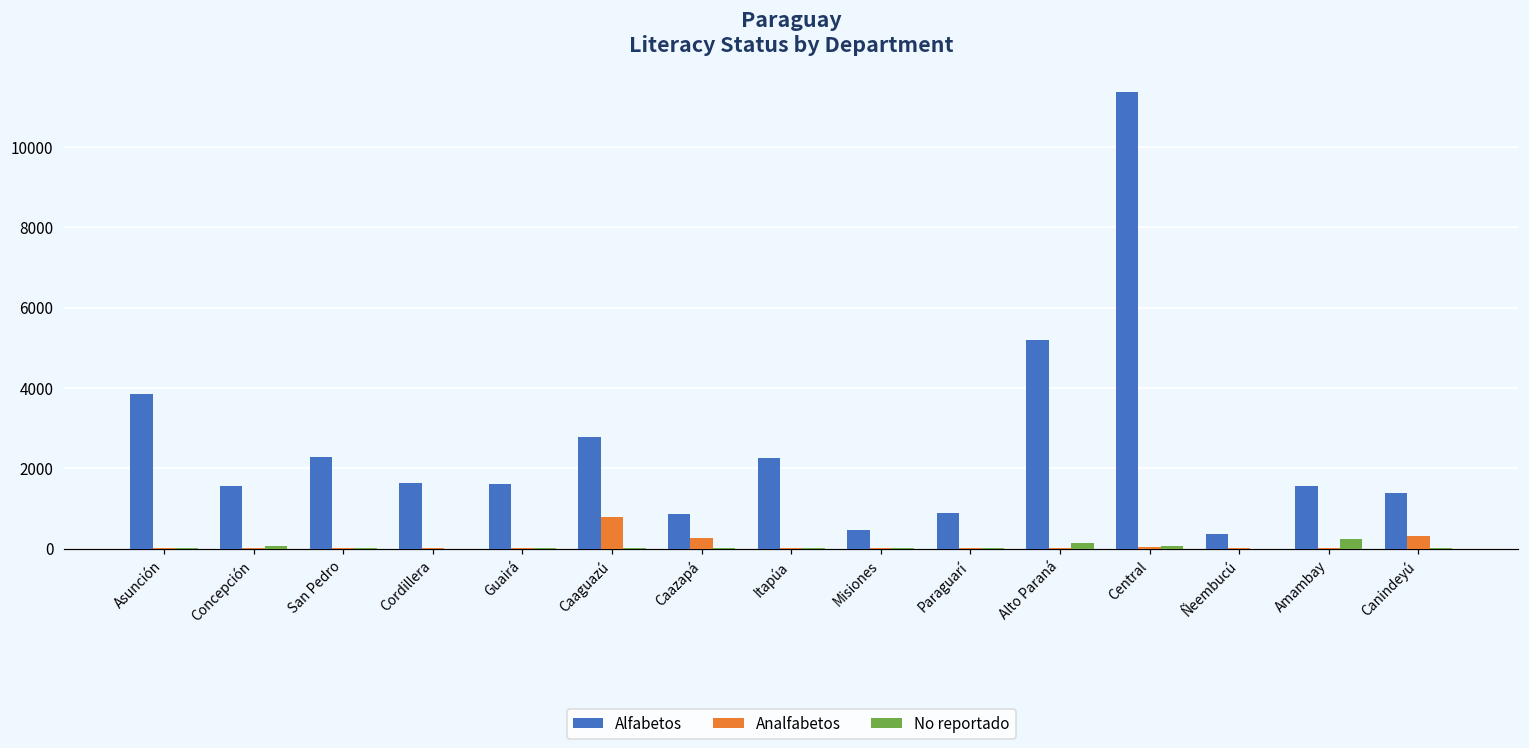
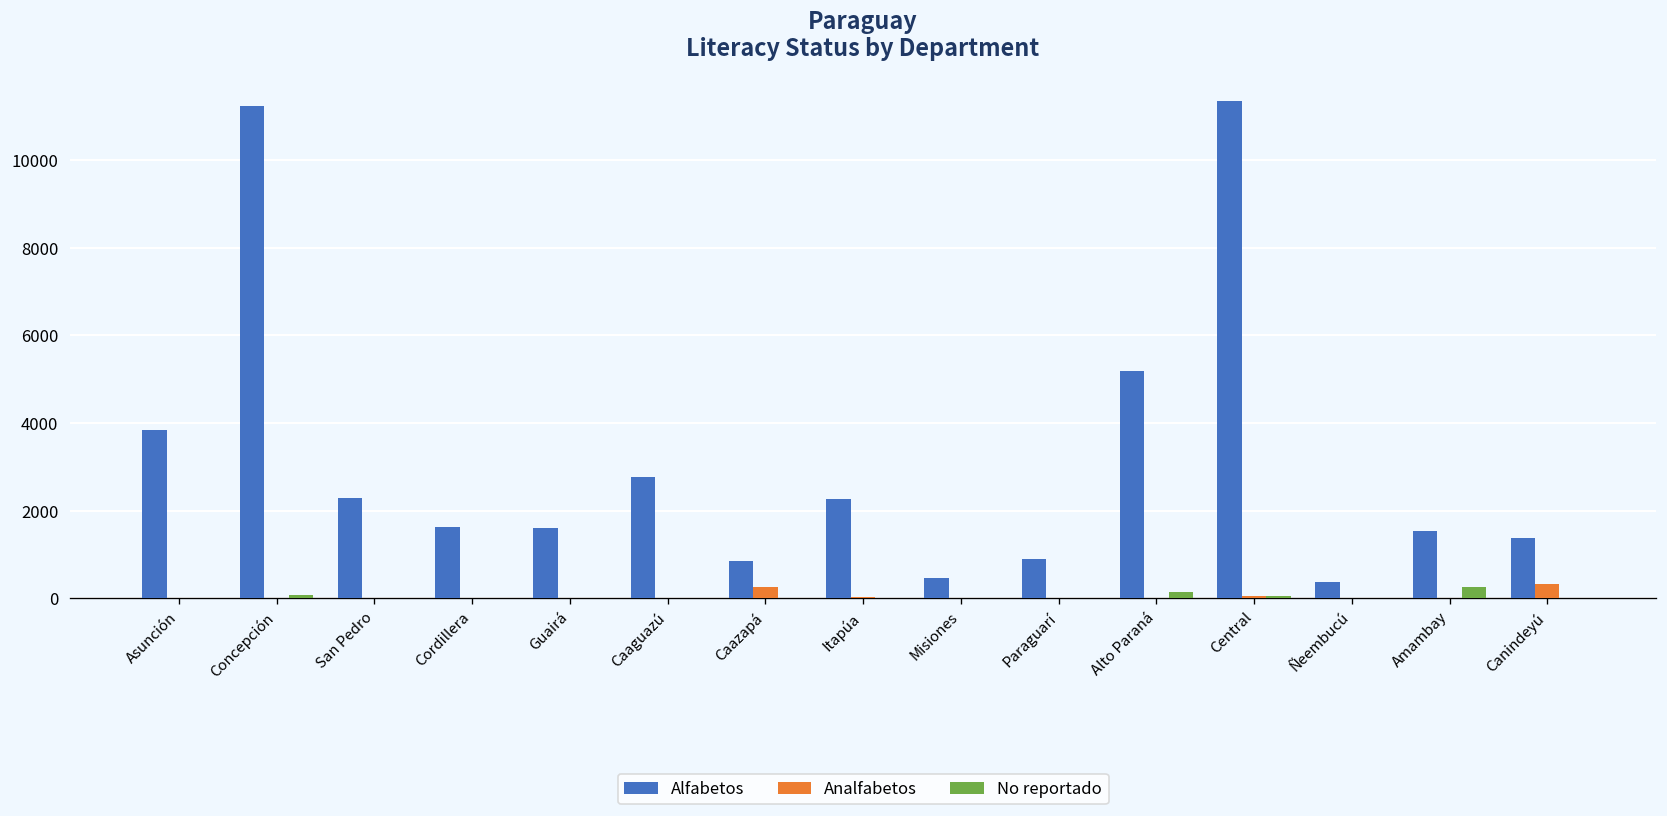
  {
    "Alfabetos": {
      "Asunción": 3800,
-     "Concepción": 1500,
+     "Concepción": 11200,
      "San Pedro": 2300,
      "Cordillera": 1600,
      "Guairá": 1600,
      "Caaguazú": 2800,
      "Caazapá": 900,
      "Itapúa": 2300,
      "Misiones": 500,
      "Paraguarí": 900,
      "Alto Paraná": 5200,
      "Central": 11400,
      "Ñeembucú": 400,
      "Amambay": 1500,
      "Canindeyú": 1400
    },
    "Analfabetos": {
-     "Caaguazú": 800,
+     "Caaguazú": 0,
      "Caazapá": 300,
      "Canindeyú": 300
    },
    "No reportado": {
      "Concepción": 100,
      "Cordillera": 0,
      "Alto Paraná": 100,
      "Ñeembucú": 0,
      "Amambay": 200
    }
  }
